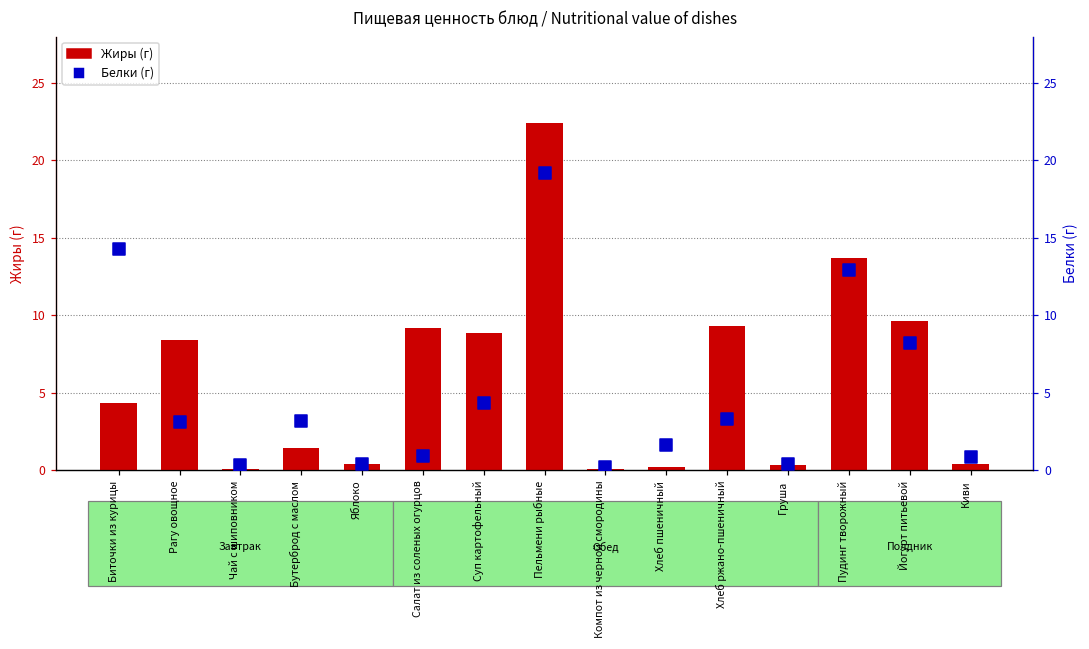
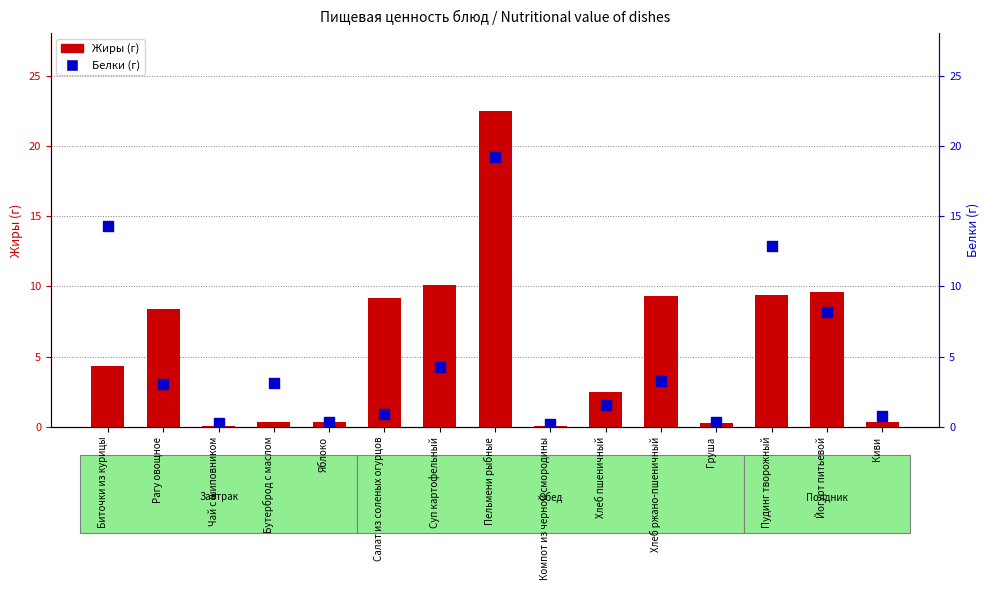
  {
    "Жиры (г)": {
      "Биточки из курицы": 4.3,
      "Рагу овощное": 8.4,
-     "Бутерброд с маслом": 1.4,
+     "Бутерброд с маслом": 0.4,
      "Яблоко": 0.4,
      "Салат из соленых огурцов": 9.2,
-     "Суп картофельный": 8.8,
+     "Суп картофельный": 10.1,
      "Пельмени рыбные": 22.5,
-     "Хлеб пшеничный": 0.2,
+     "Хлеб пшеничный": 2.5,
      "Хлеб ржано-пшеничный": 9.3,
      "Груша": 0.3,
-     "Пудинг творожный": 13.7,
+     "Пудинг творожный": 9.4,
      "Йогурт питьевой": 9.6,
      "Киви": 0.4
    }
  }
